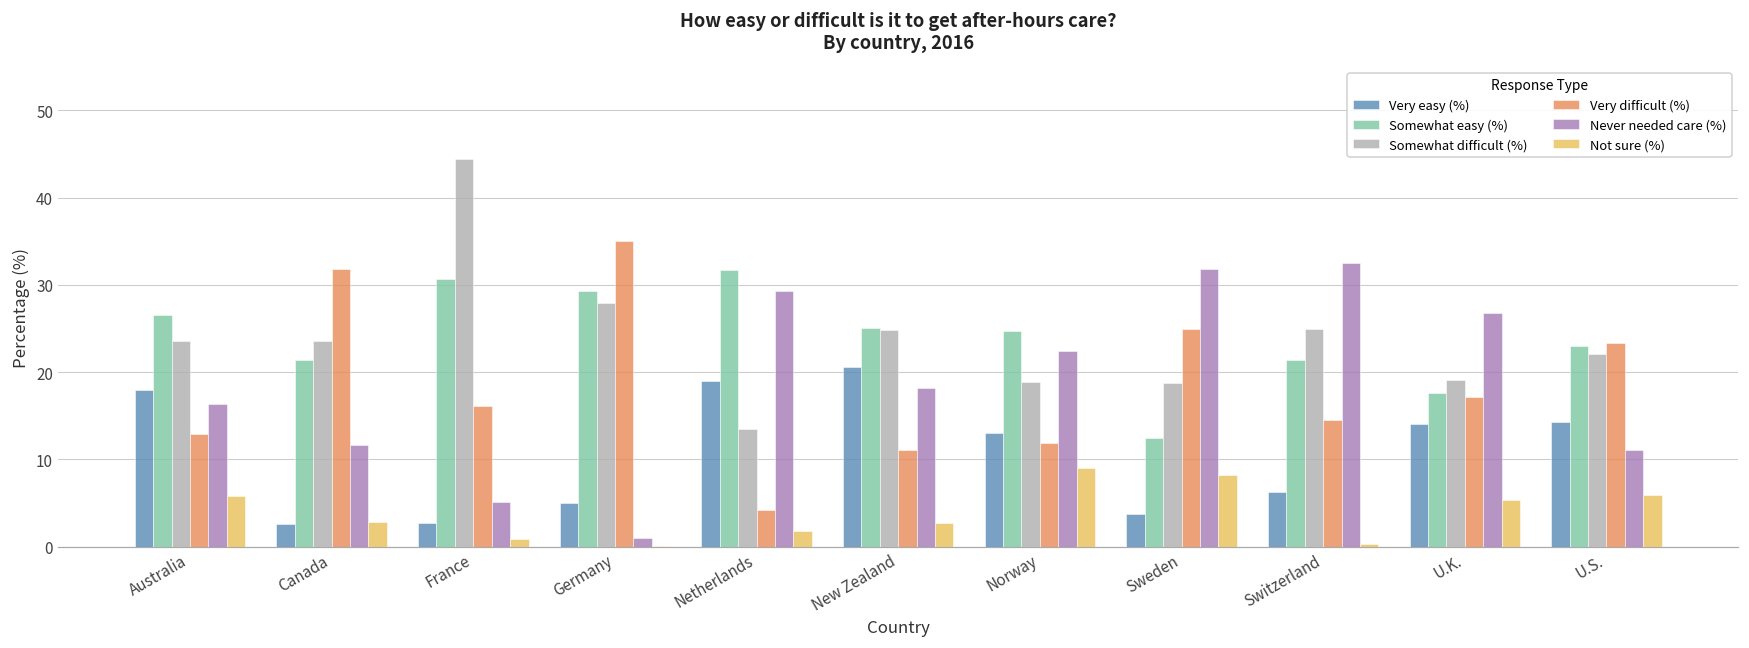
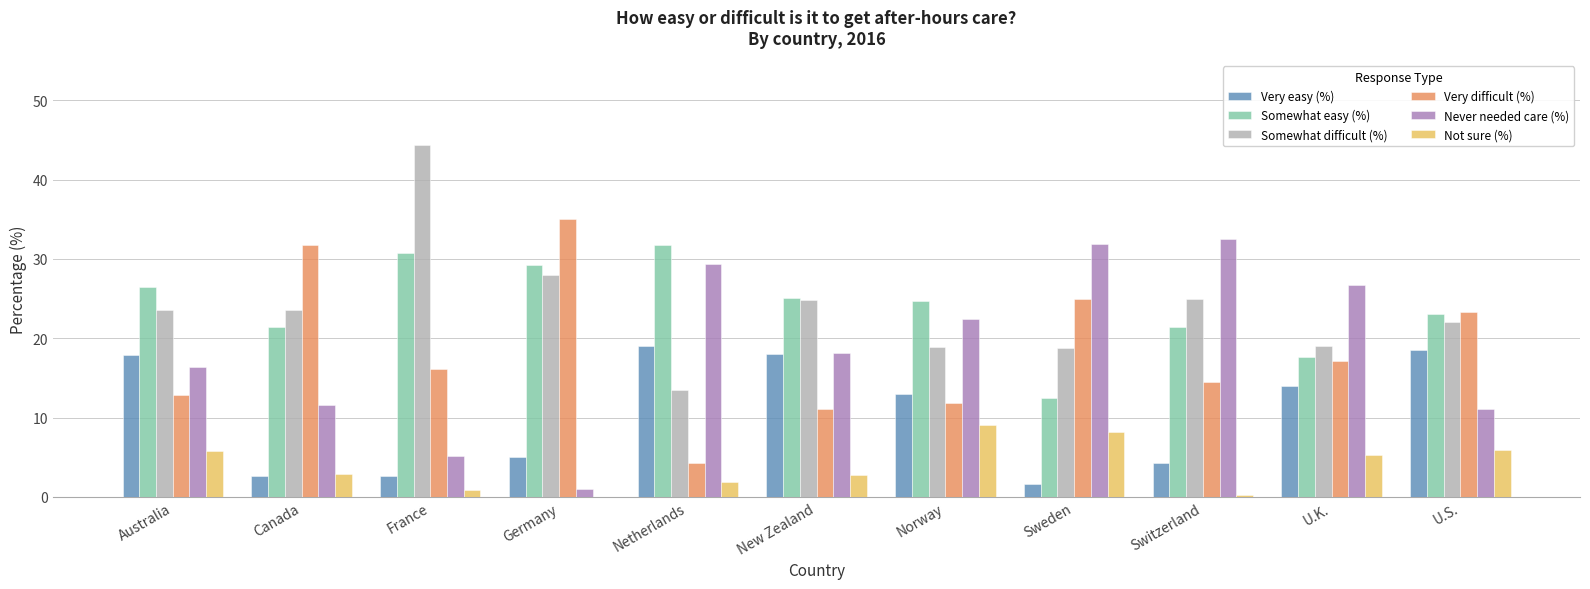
  {
    "Very easy (%)": {
      "Australia": 18,
      "Canada": 3,
      "France": 3,
      "Germany": 5,
      "Netherlands": 19,
-     "New Zealand": 21,
+     "New Zealand": 18,
      "Norway": 13,
-     "Sweden": 4,
-     "Switzerland": 6,
+     "Sweden": 2,
+     "Switzerland": 4,
      "U.K.": 14,
-     "U.S.": 14
+     "U.S.": 19
    }
  }
